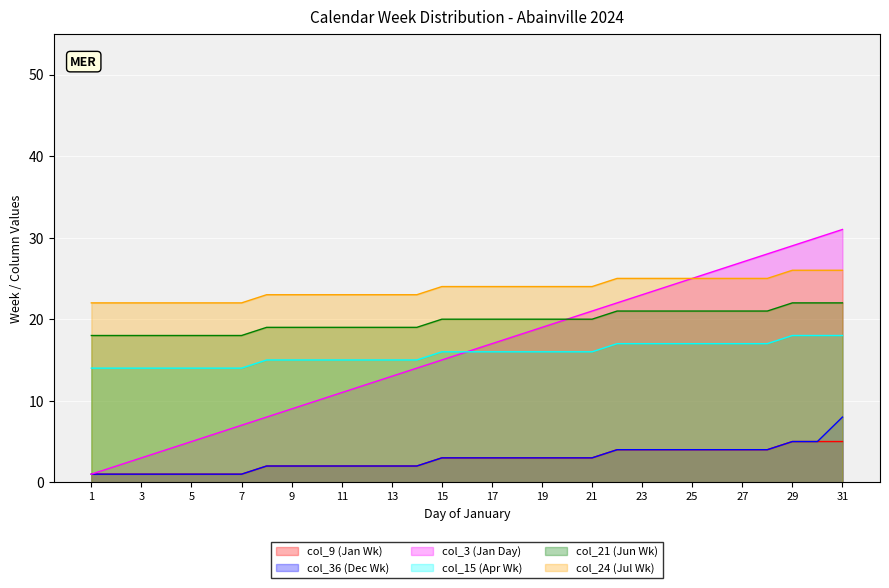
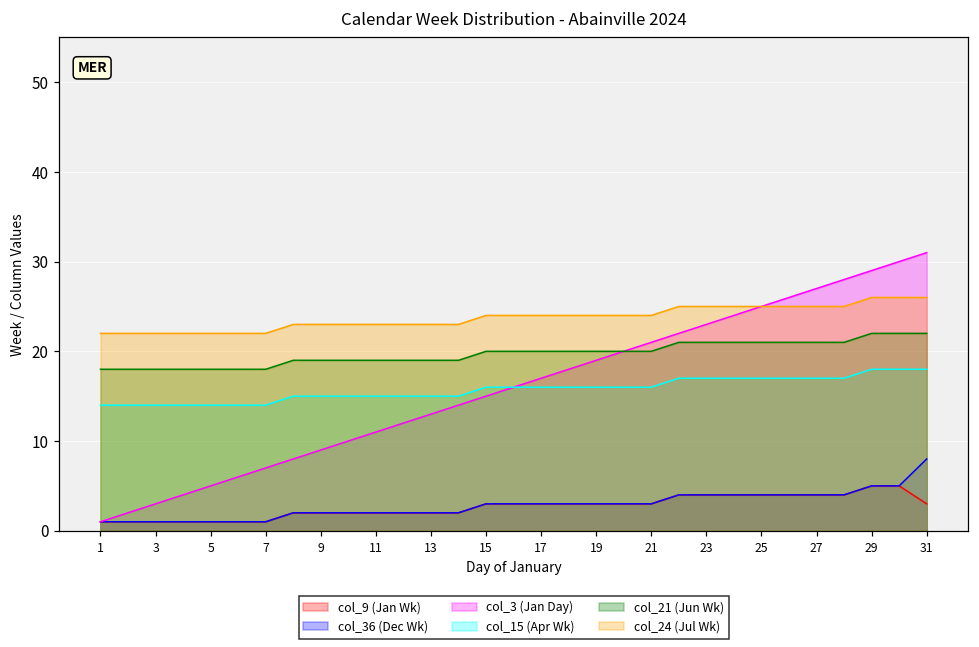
  {
    "col_9 (Jan Wk)": {
-     "31": 5
+     "31": 3
    },
    "col_36 (Dec Wk)": {
      "31": 8
    },
    "col_3 (Jan Day)": {
      "31": 31
    },
    "col_15 (Apr Wk)": {
      "31": 18
    },
    "col_21 (Jun Wk)": {
      "31": 22
    },
    "col_24 (Jul Wk)": {
      "31": 26
    }
  }
